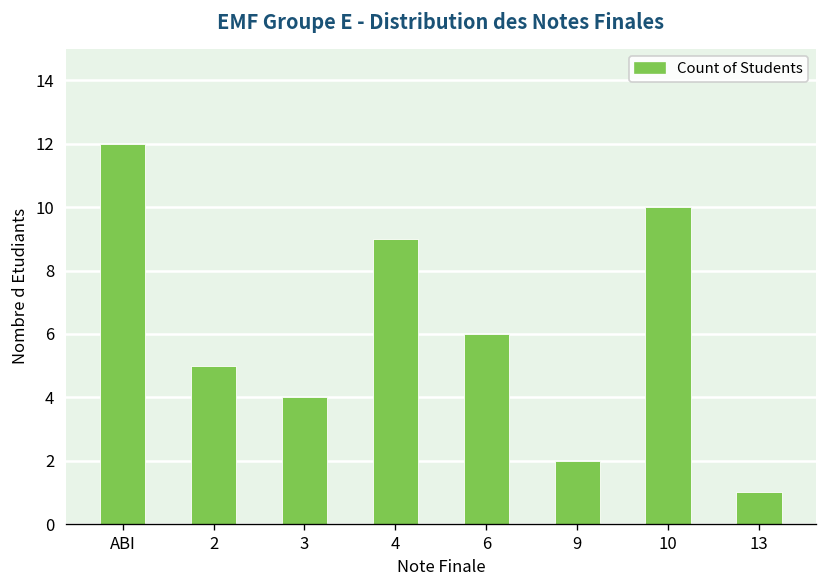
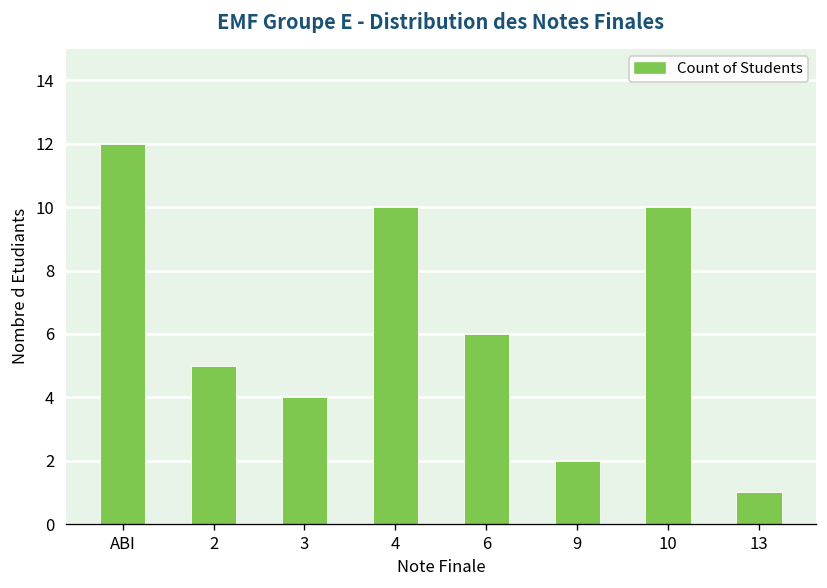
  {
    "ABI": 12,
    "2": 5,
    "3": 4,
-   "4": 9,
+   "4": 10,
    "6": 6,
    "9": 2,
    "10": 10,
    "13": 1
  }
